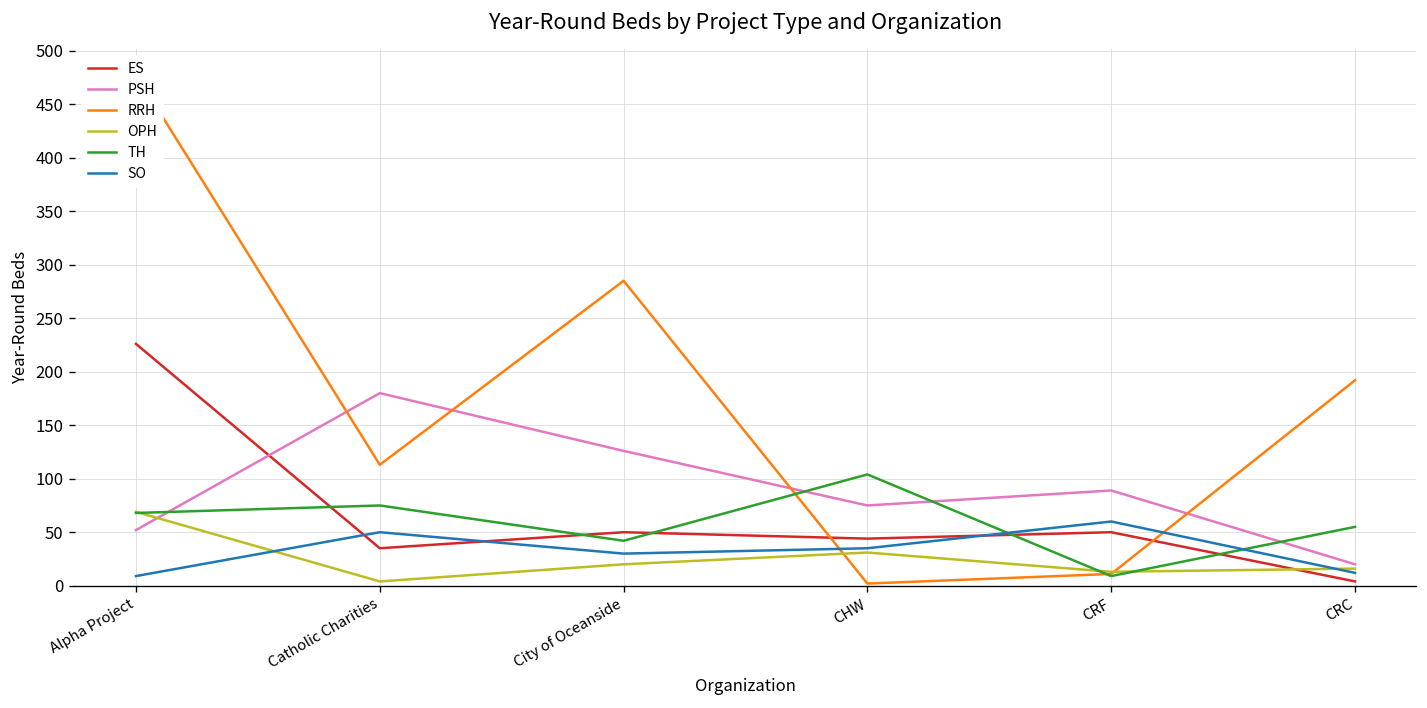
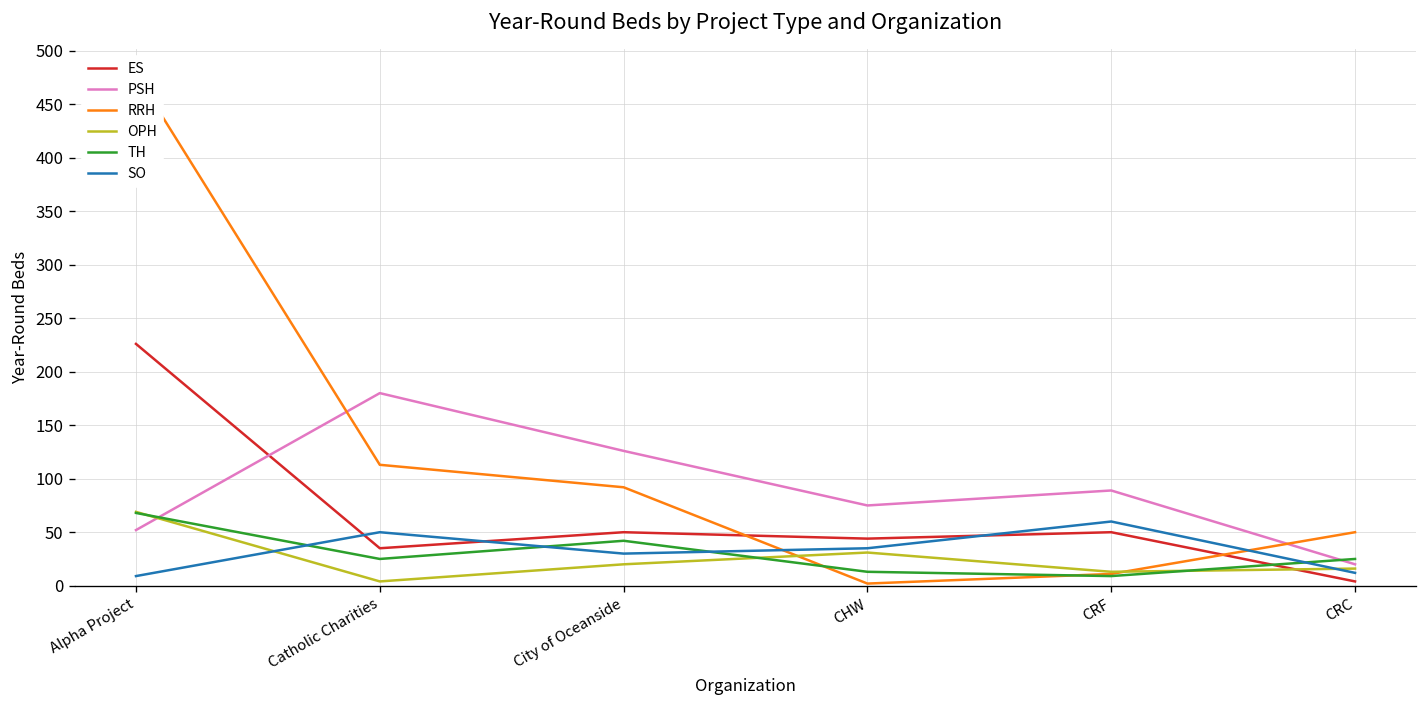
  {
    "ES": {
      "Alpha Project": 230,
      "Catholic Charities": 40,
      "City of Oceanside": 50,
      "CHW": 40,
      "CRF": 50,
      "CRC": 0
    },
    "PSH": {
      "Alpha Project": 50,
      "Catholic Charities": 180,
      "City of Oceanside": 130,
      "CHW": 80,
      "CRF": 90,
      "CRC": 20
    },
    "RRH": {
      "Catholic Charities": 110,
-     "City of Oceanside": 290,
+     "City of Oceanside": 90,
      "CHW": 0,
-     "CRC": 190
+     "CRC": 50
    },
    "OPH": {
      "Catholic Charities": 0,
      "City of Oceanside": 20,
      "CHW": 30,
      "CRC": 20
    },
    "TH": {
-     "Catholic Charities": 80,
+     "Catholic Charities": 30,
      "City of Oceanside": 40,
-     "CHW": 100,
-     "CRC": 60
+     "CHW": 10,
+     "CRC": 30
    },
    "SO": {
      "Alpha Project": 10,
      "Catholic Charities": 50,
      "City of Oceanside": 30,
      "CHW": 40,
      "CRF": 60,
      "CRC": 10
    }
  }
